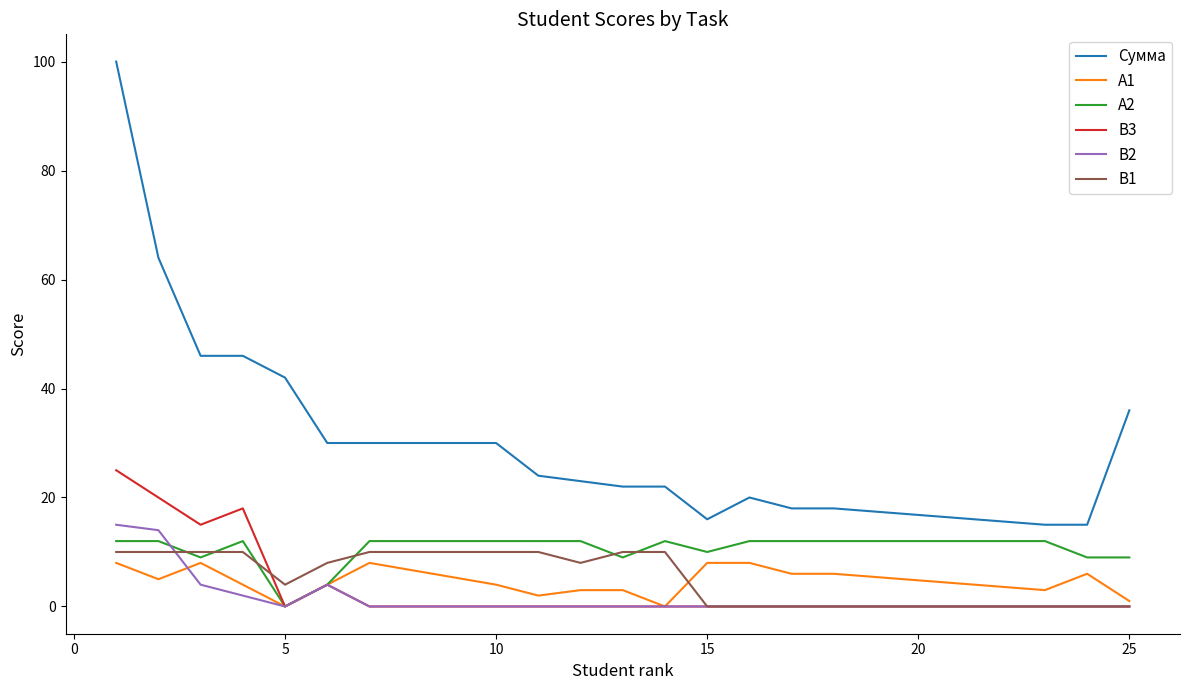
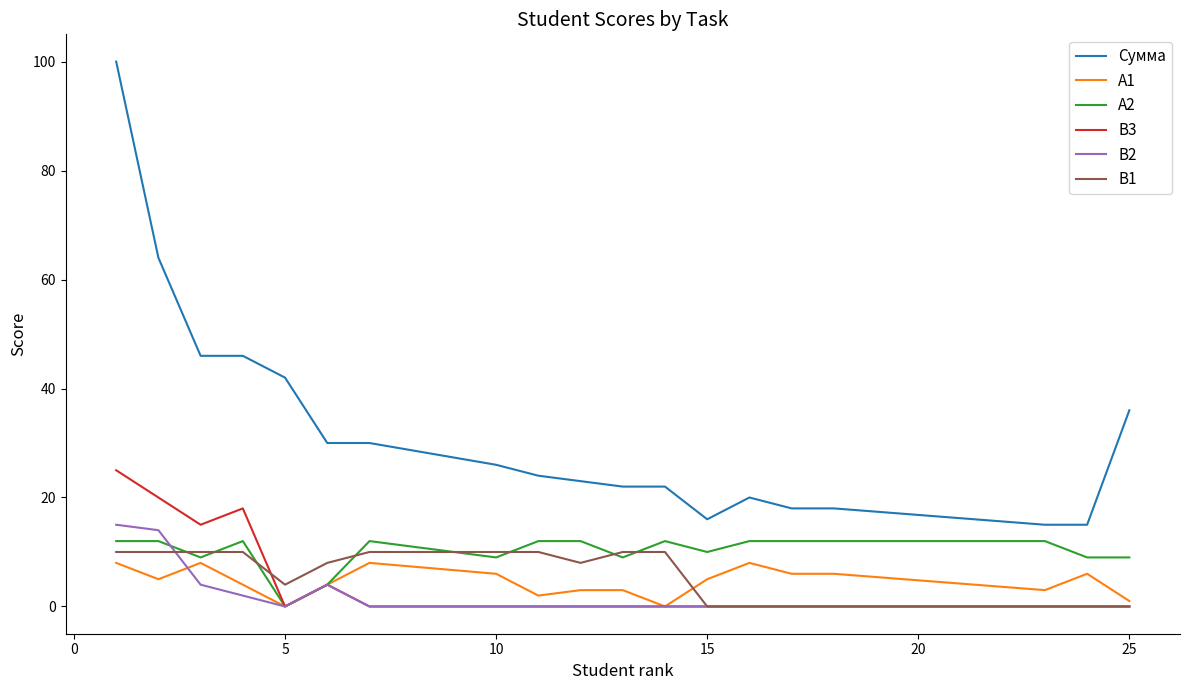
  {
    "Сумма": {
      "5": 42,
-     "10": 30,
+     "10": 26,
      "15": 16,
      "25": 36
    },
    "А1": {
-     "10": 4,
-     "15": 8,
+     "10": 6,
+     "15": 5,
      "25": 1
    },
    "А2": {
-     "10": 12,
+     "10": 9,
      "15": 10,
      "25": 9
    },
    "B1": {
      "5": 4,
      "10": 10
    }
  }
